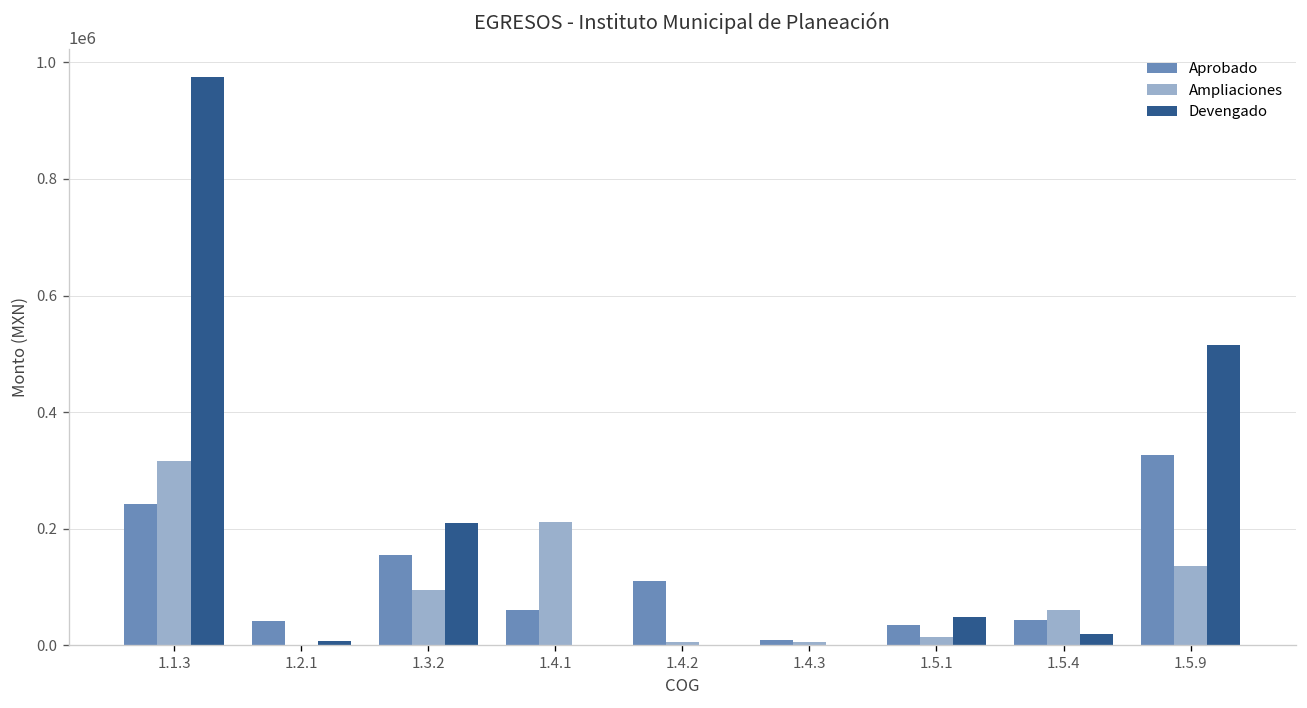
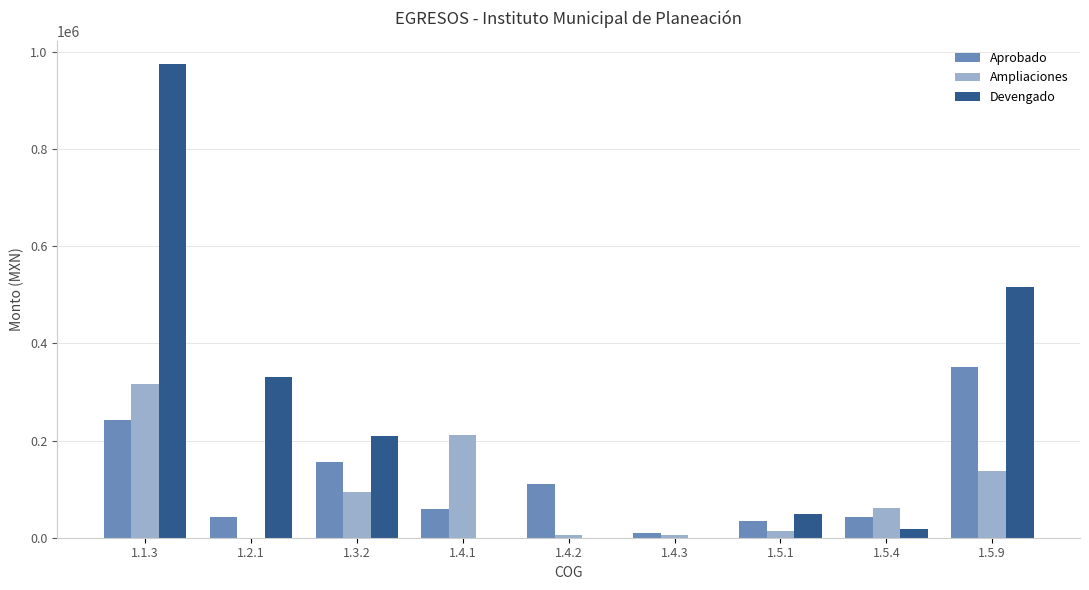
  {
    "Aprobado": {
      "1.1.3": 240000,
      "1.2.1": 40000,
      "1.3.2": 160000,
      "1.4.1": 60000,
      "1.4.2": 110000,
      "1.4.3": 10000,
      "1.5.1": 40000,
      "1.5.4": 40000,
-     "1.5.9": 330000
+     "1.5.9": 350000
    },
    "Ampliaciones": {
      "1.1.3": 320000,
      "1.2.1": 0,
      "1.3.2": 100000,
      "1.4.1": 210000,
      "1.4.3": 10000,
      "1.5.1": 10000,
      "1.5.4": 60000,
      "1.5.9": 140000
    },
    "Devengado": {
      "1.1.3": 970000,
-     "1.2.1": 10000,
+     "1.2.1": 330000,
      "1.3.2": 210000,
      "1.4.1": 0,
      "1.4.2": 0,
      "1.4.3": 0,
      "1.5.1": 50000,
      "1.5.4": 20000,
      "1.5.9": 520000
    }
  }
